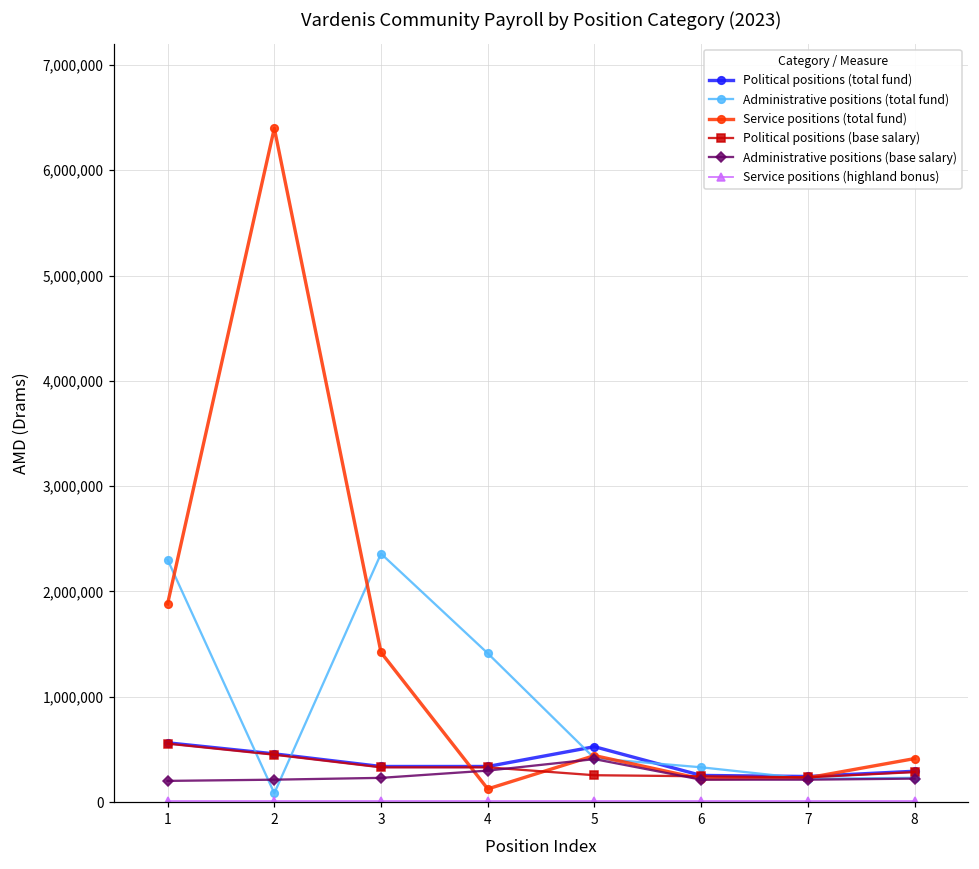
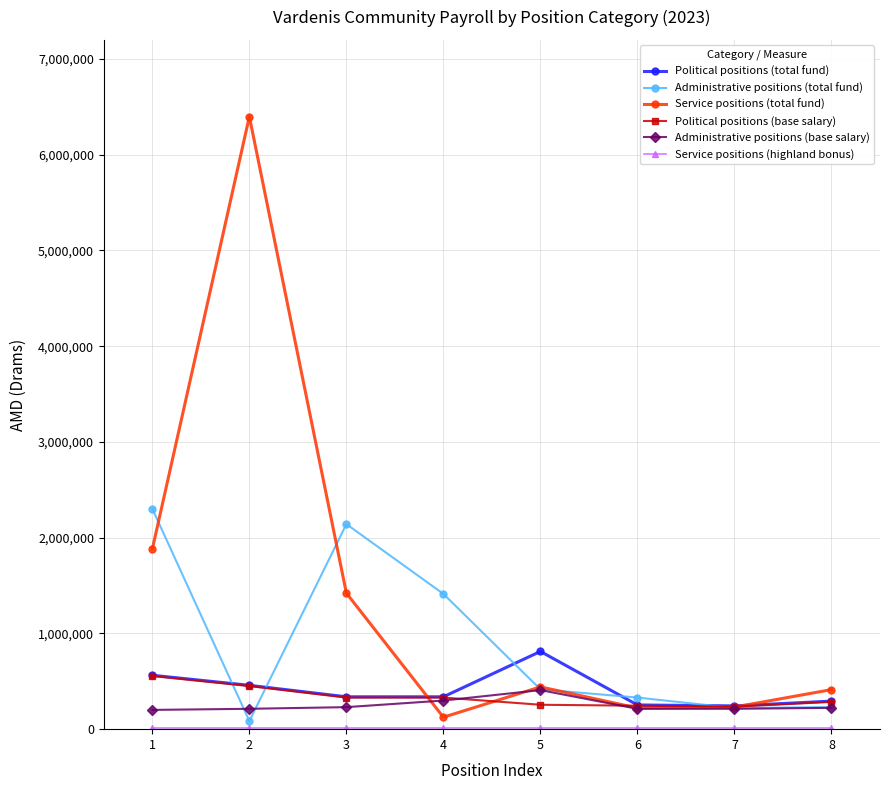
  {
    "Political positions (total fund)": {
-     "5": "500,000"
+     "5": "800,000"
    },
    "Administrative positions (total fund)": {
      "1": "2,300,000",
      "2": "100,000",
-     "3": "2,400,000",
+     "3": "2,100,000",
      "4": "1,400,000",
      "6": "300,000"
    },
    "Service positions (total fund)": {
      "1": "1,900,000",
      "2": "6,400,000",
      "3": "1,400,000",
      "4": "100,000",
      "8": "400,000"
    },
    "Political positions (base salary)": {
      "5": "300,000"
    },
    "Administrative positions (base salary)": {
      "1": "200,000",
      "2": "200,000",
      "3": "200,000",
      "4": "300,000"
    },
    "Service positions (highland bonus)": {
      "1": "0",
      "2": "0",
      "3": "0",
      "4": "0",
      "5": "0",
      "6": "0",
      "7": "0",
      "8": "0"
    }
  }
